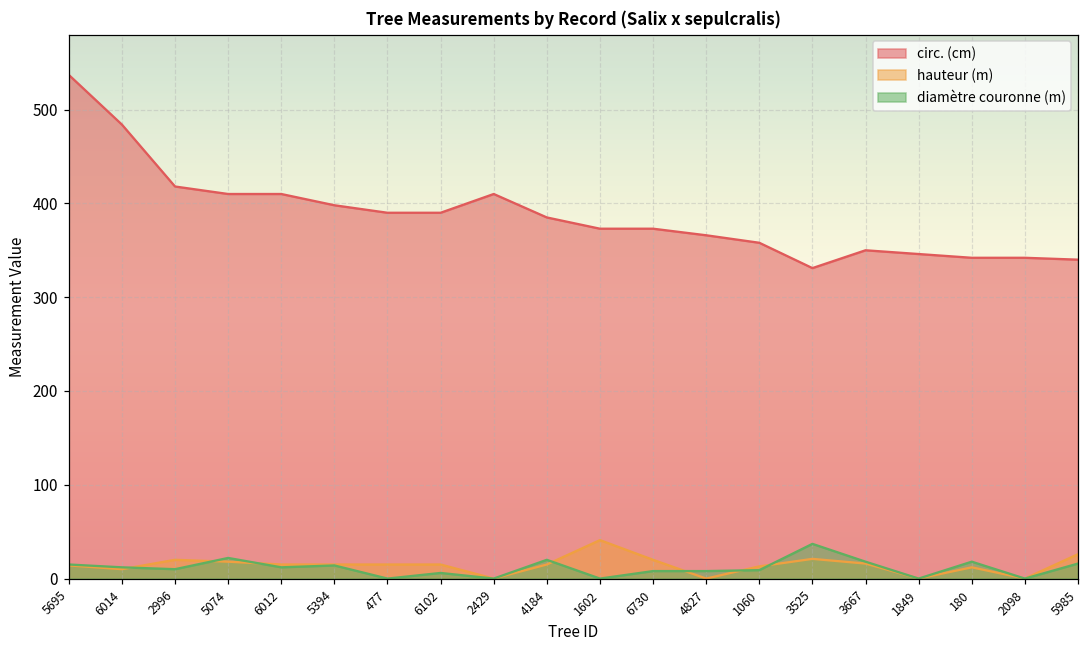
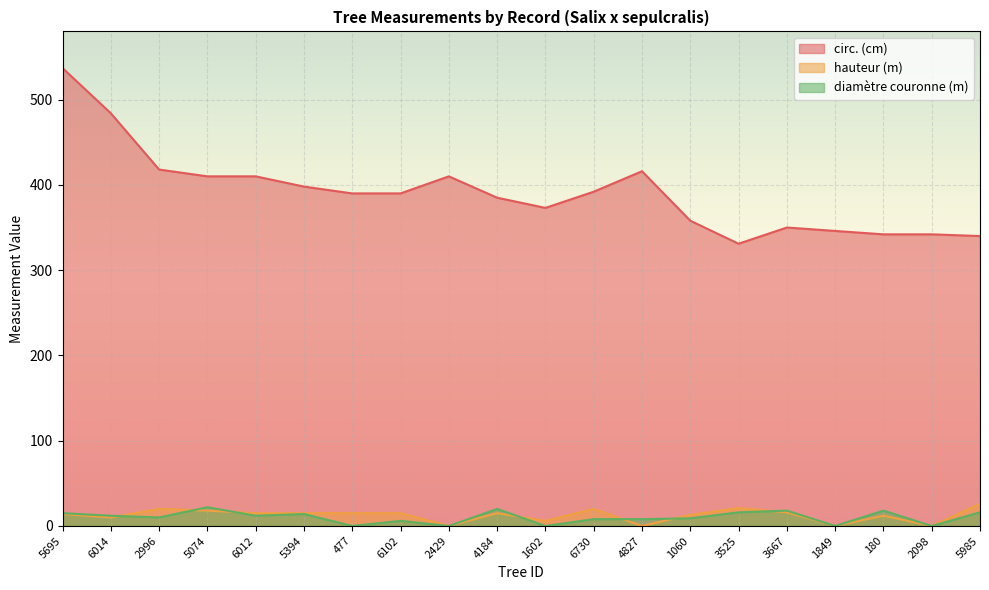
  {
    "circ. (cm)": {
      "5695": 540,
      "6014": 480,
      "2996": 420,
      "5074": 410,
      "6012": 410,
      "5394": 400,
      "477": 390,
      "6102": 390,
      "2429": 410,
      "4184": 390,
      "1602": 370,
-     "6730": 370,
-     "4827": 370,
+     "6730": 390,
+     "4827": 420,
      "1060": 360,
      "3525": 330,
      "3667": 350,
      "1849": 350,
      "180": 340,
      "2098": 340,
      "5985": 340
    },
    "hauteur (m)": {
      "2996": 20,
      "5074": 20,
      "477": 20,
      "6102": 20,
      "4184": 20,
-     "1602": 40,
+     "1602": 10,
      "6730": 20,
      "4827": 0,
      "1060": 10,
      "3525": 20,
      "180": 10,
      "5985": 30
    },
    "diamètre couronne (m)": {
      "2996": 10,
      "5074": 20,
      "477": 0,
      "6102": 10,
      "4184": 20,
      "1602": 0,
      "6730": 10,
      "4827": 10,
      "1060": 10,
-     "3525": 40,
+     "3525": 20,
      "180": 20,
      "5985": 20
    }
  }
